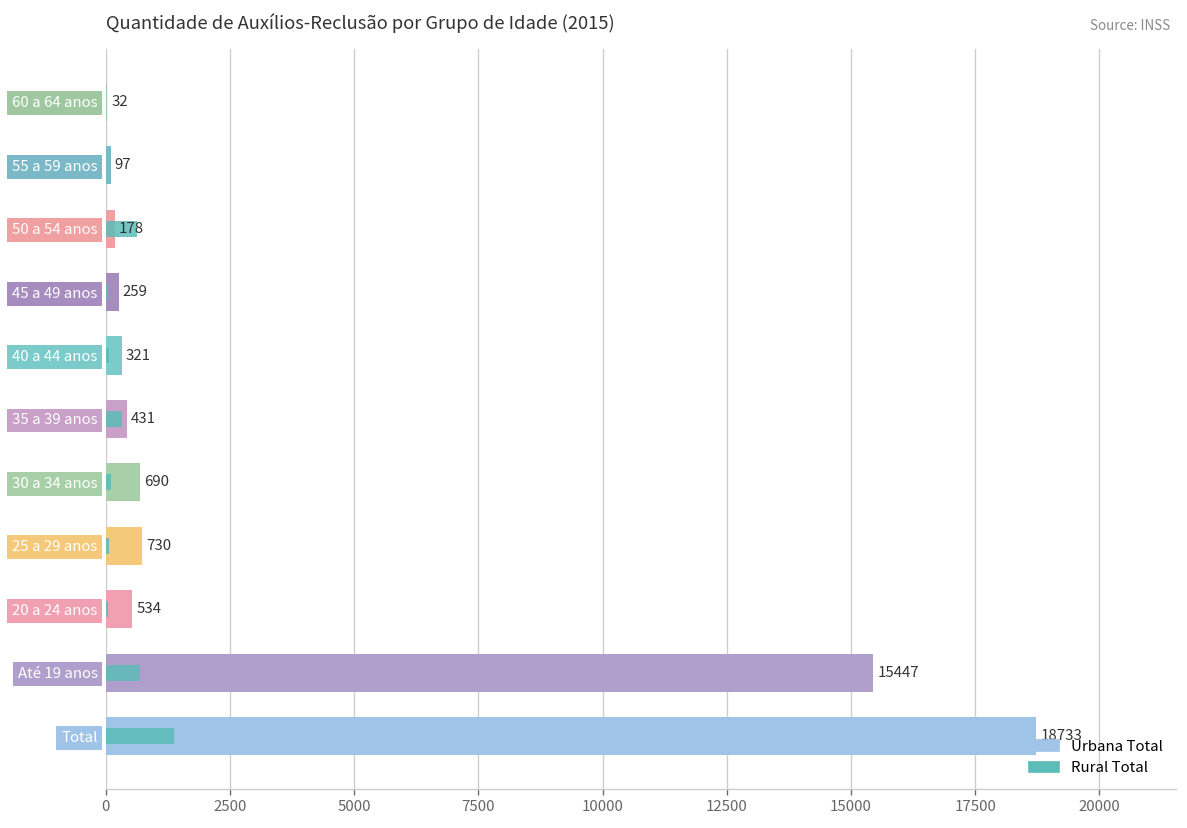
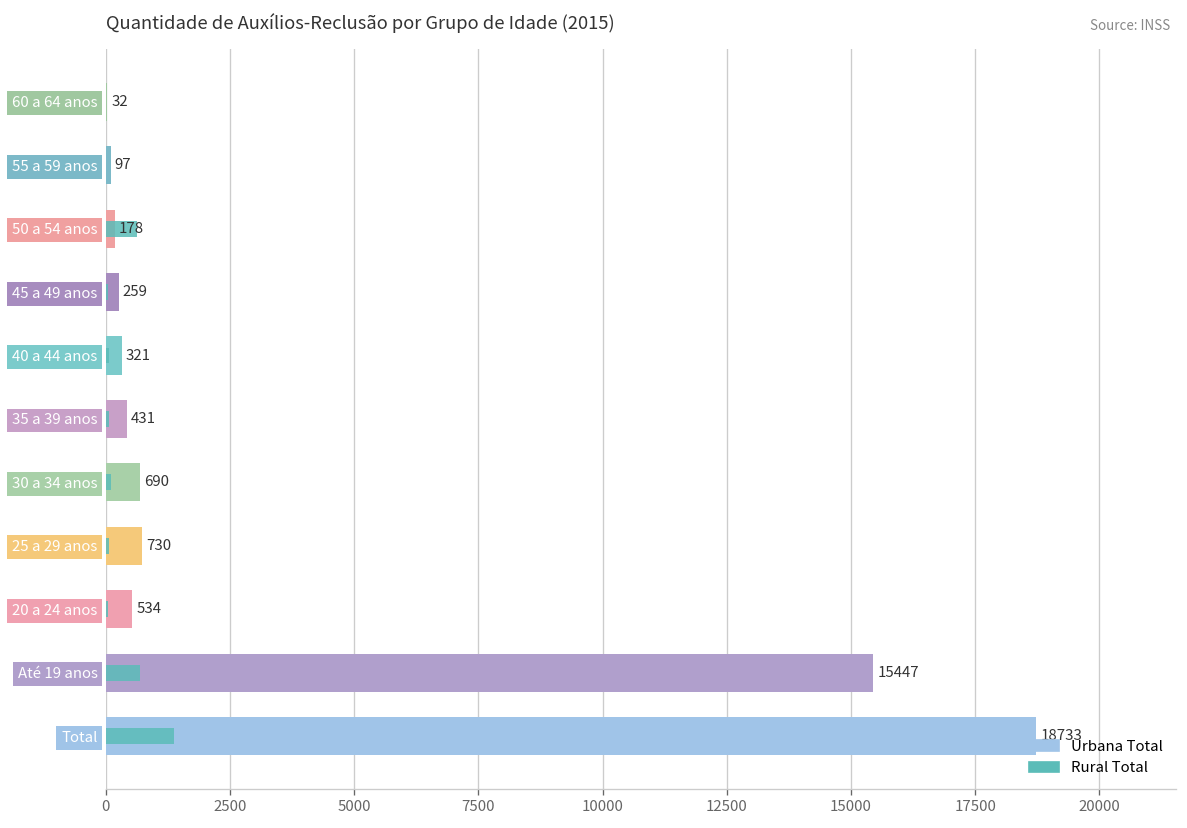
  {
    "Urbana Total": {
      "60 a 64 anos": 32,
      "55 a 59 anos": 97,
      "45 a 49 anos": 259,
      "40 a 44 anos": 321,
      "35 a 39 anos": 431,
      "30 a 34 anos": 690,
      "25 a 29 anos": 730,
      "20 a 24 anos": 534,
      "Até 19 anos": 15447,
      "Total": 18733
    },
    "Rural Total": {
-     "35 a 39 anos": 300
+     "35 a 39 anos": 100
    }
  }
